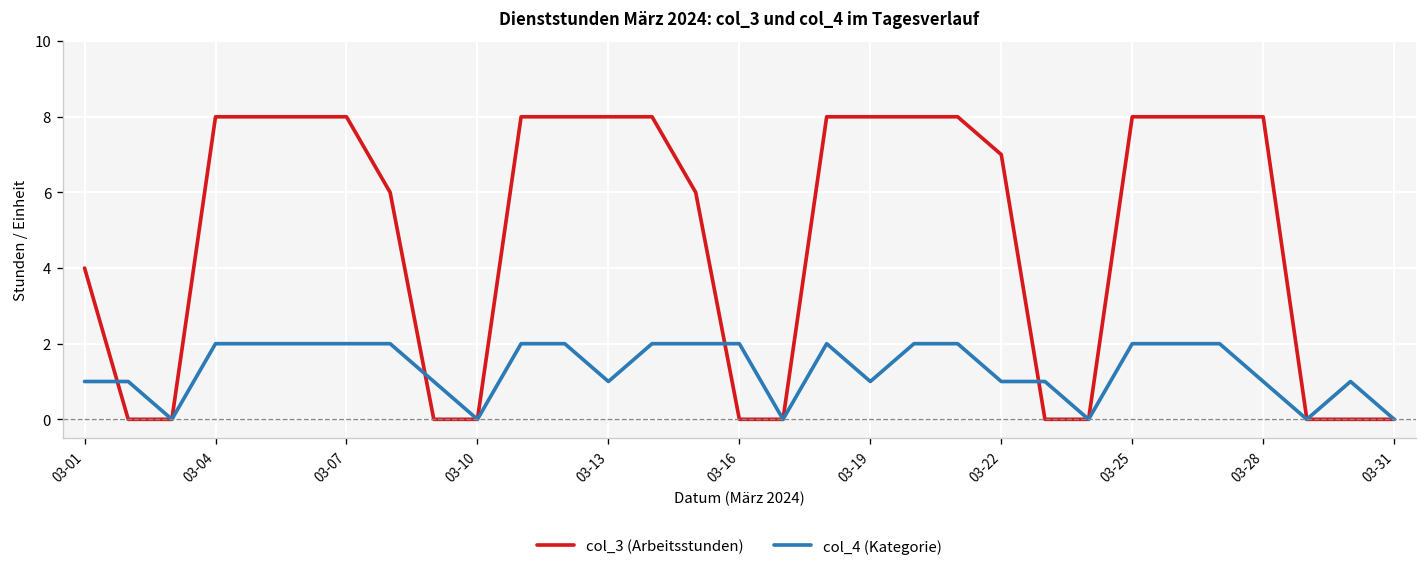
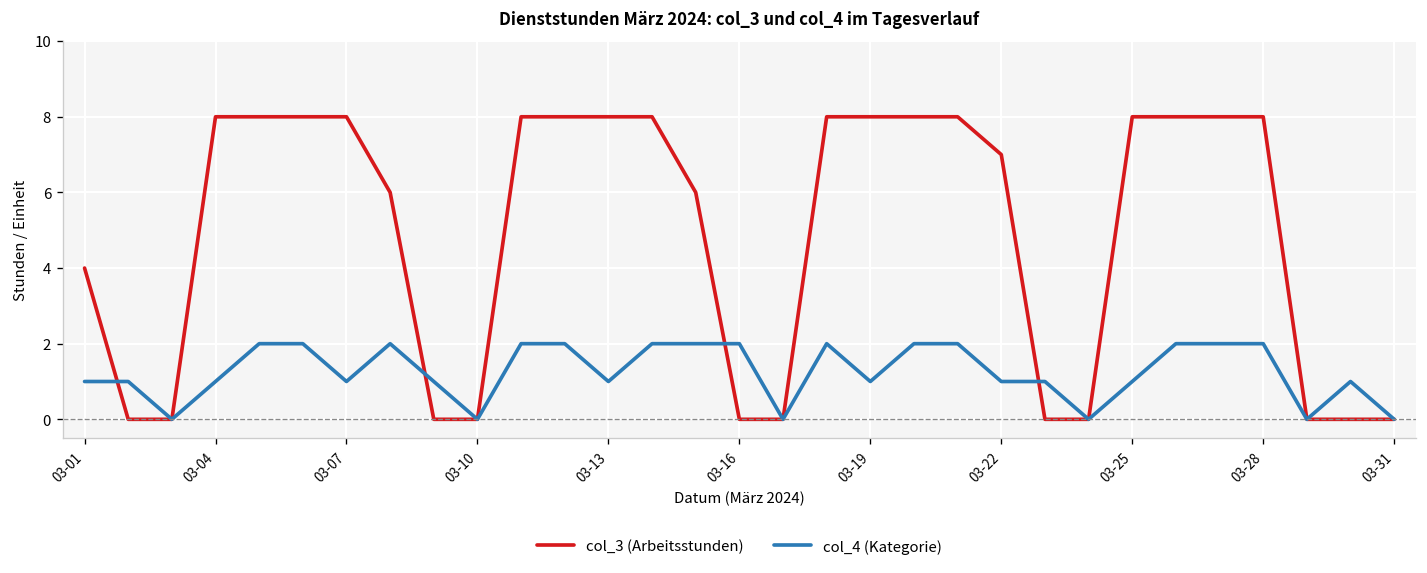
  {
    "col_3 (Arbeitsstunden)": {
      "03-01": 4,
      "03-04": 8,
      "03-07": 8,
      "03-13": 8,
      "03-16": 0,
      "03-19": 8,
      "03-22": 7,
      "03-25": 8,
      "03-28": 8
    },
    "col_4 (Kategorie)": {
      "03-01": 1,
-     "03-04": 2,
-     "03-07": 2,
+     "03-04": 1,
+     "03-07": 1,
      "03-13": 1,
      "03-16": 2,
      "03-19": 1,
      "03-22": 1,
-     "03-25": 2,
-     "03-28": 1
+     "03-25": 1,
+     "03-28": 2
    }
  }
